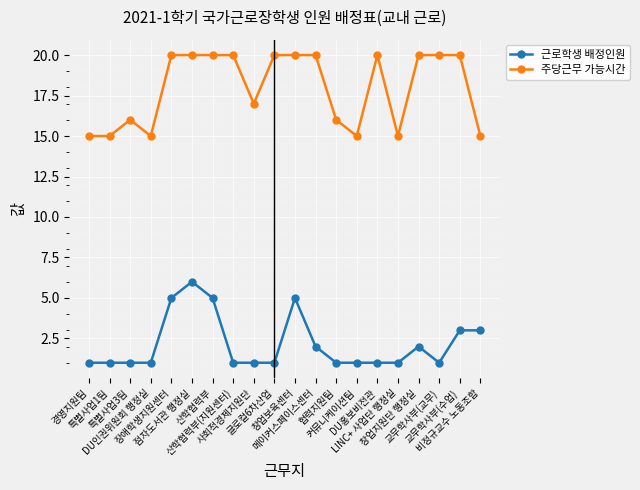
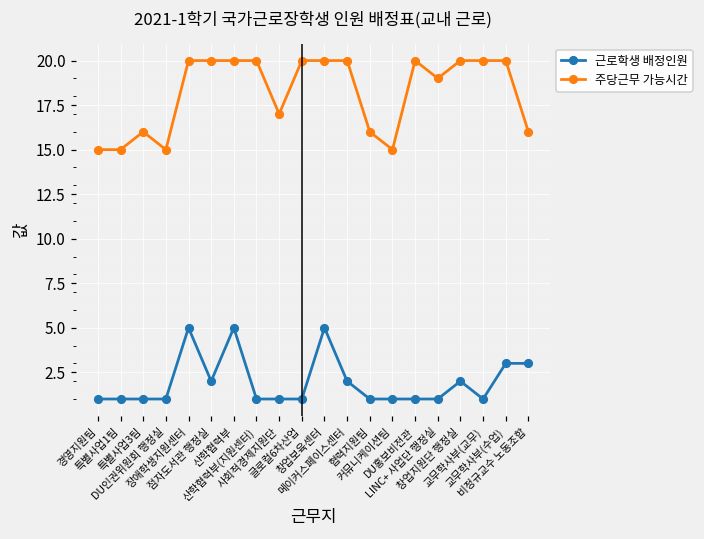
  {
    "근로학생 배정인원": {
      "경영지원팀": 1,
      "특별사업1팀": 1,
      "특별사업3팀": 1,
      "DU인권위원회 행정실": 1,
      "장애학생지원센터": 5,
-     "점자도서관 행정실": 6,
+     "점자도서관 행정실": 2,
      "산학협력부": 5,
      "산학협력부(지원센터)": 1,
      "사회적경제지원단": 1,
      "글로컬6차산업": 1,
      "창업보육센터": 5,
      "메이커스페이스센터": 2,
      "협력지원팀": 1,
      "커뮤니케이션팀": 1,
      "DU홍보비전관": 1,
      "LINC+ 사업단 행정실": 1,
      "창업지원단 행정실": 2,
      "교무학사부(교무)": 1,
      "교무학사부(수업)": 3,
      "비정규교수 노동조합": 3
    },
    "주당근무 가능시간": {
      "경영지원팀": 15,
      "특별사업1팀": 15,
      "특별사업3팀": 16,
      "DU인권위원회 행정실": 15,
      "장애학생지원센터": 20,
      "점자도서관 행정실": 20,
      "산학협력부": 20,
      "산학협력부(지원센터)": 20,
      "사회적경제지원단": 17,
      "글로컬6차산업": 20,
      "창업보육센터": 20,
      "메이커스페이스센터": 20,
      "협력지원팀": 16,
      "커뮤니케이션팀": 15,
      "DU홍보비전관": 20,
-     "LINC+ 사업단 행정실": 15,
+     "LINC+ 사업단 행정실": 19,
      "창업지원단 행정실": 20,
      "교무학사부(교무)": 20,
      "교무학사부(수업)": 20,
-     "비정규교수 노동조합": 15
+     "비정규교수 노동조합": 16
    }
  }
